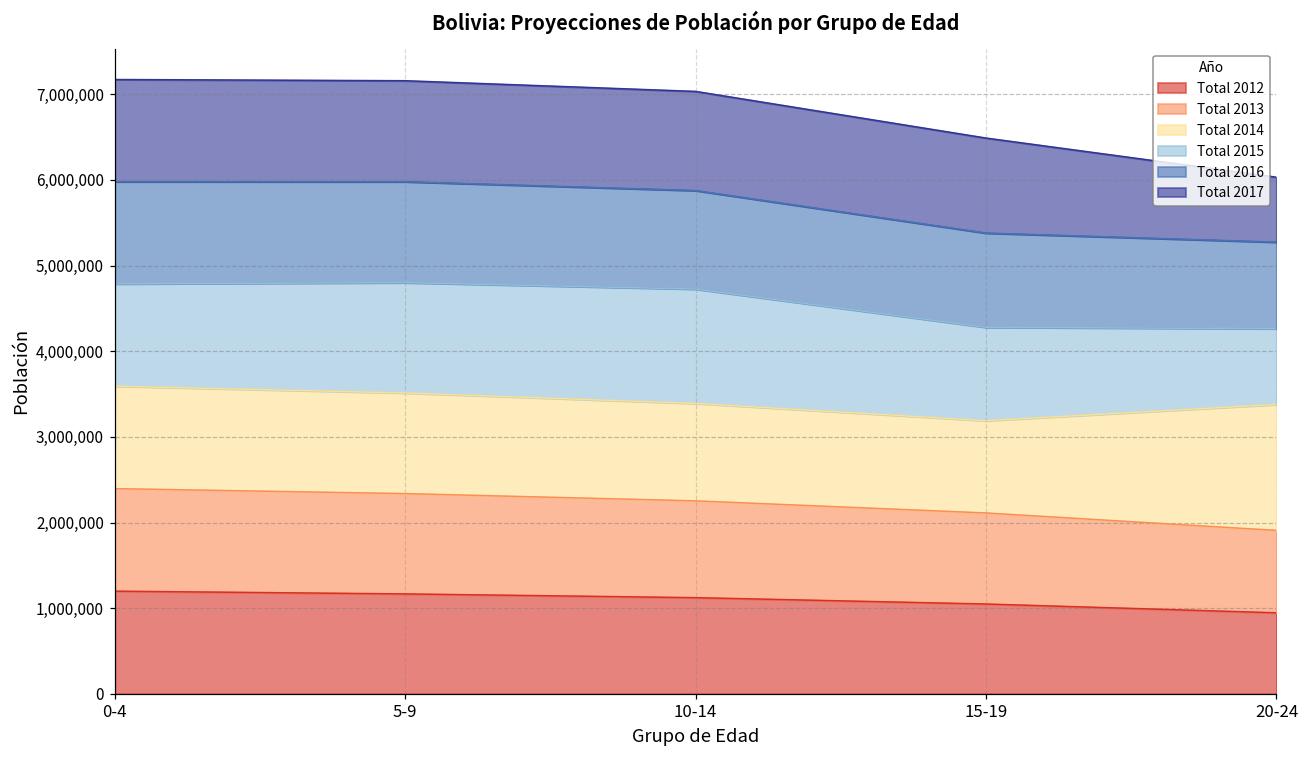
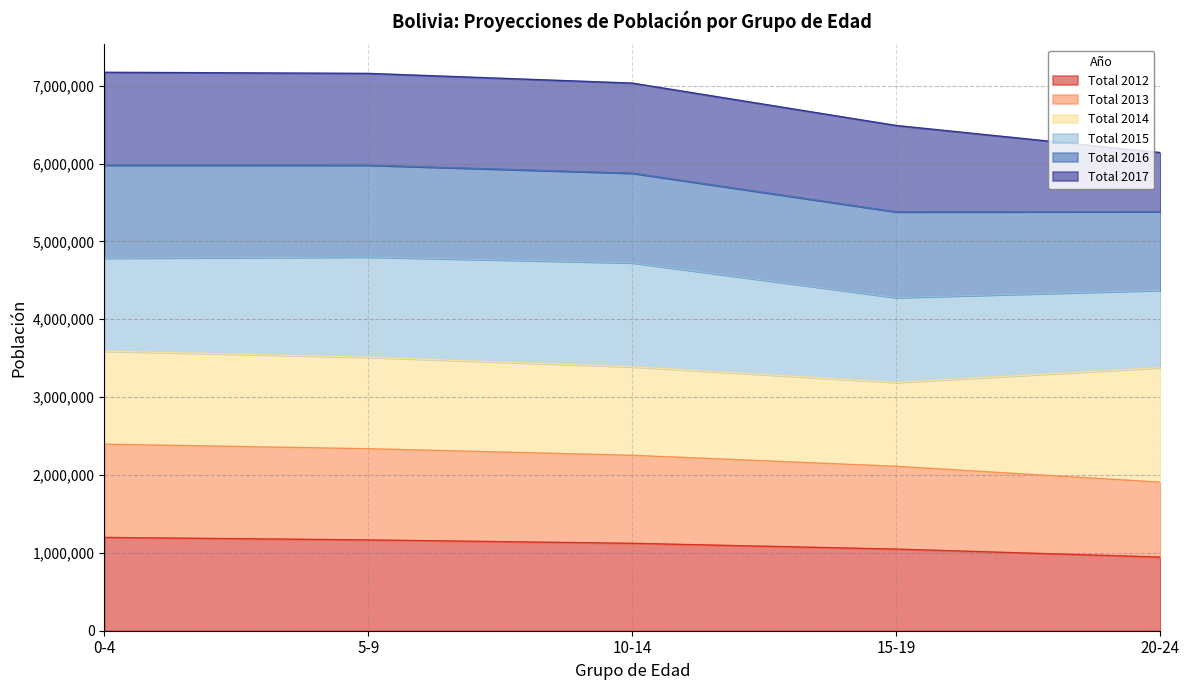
  {
    "Total 2012": {
      "0-4": "1,200,000",
      "5-9": "1,200,000",
      "10-14": "1,100,000",
      "15-19": "1,000,000",
      "20-24": "900,000"
    },
    "Total 2013": {
      "0-4": "1,200,000",
      "5-9": "1,200,000",
      "10-14": "1,100,000",
      "15-19": "1,100,000",
      "20-24": "1,000,000"
    },
    "Total 2014": {
      "0-4": "1,200,000",
      "5-9": "1,200,000",
      "10-14": "1,100,000",
      "15-19": "1,100,000",
      "20-24": "1,500,000"
    },
    "Total 2015": {
      "0-4": "1,200,000",
      "5-9": "1,300,000",
      "10-14": "1,300,000",
      "15-19": "1,100,000",
-     "20-24": "900,000"
+     "20-24": "1,000,000"
    },
    "Total 2016": {
      "0-4": "1,200,000",
      "5-9": "1,200,000",
      "10-14": "1,200,000",
      "15-19": "1,100,000",
      "20-24": "1,000,000"
    },
    "Total 2017": {
      "0-4": "1,200,000",
      "5-9": "1,200,000",
      "10-14": "1,200,000",
      "15-19": "1,100,000",
      "20-24": "800,000"
    }
  }
